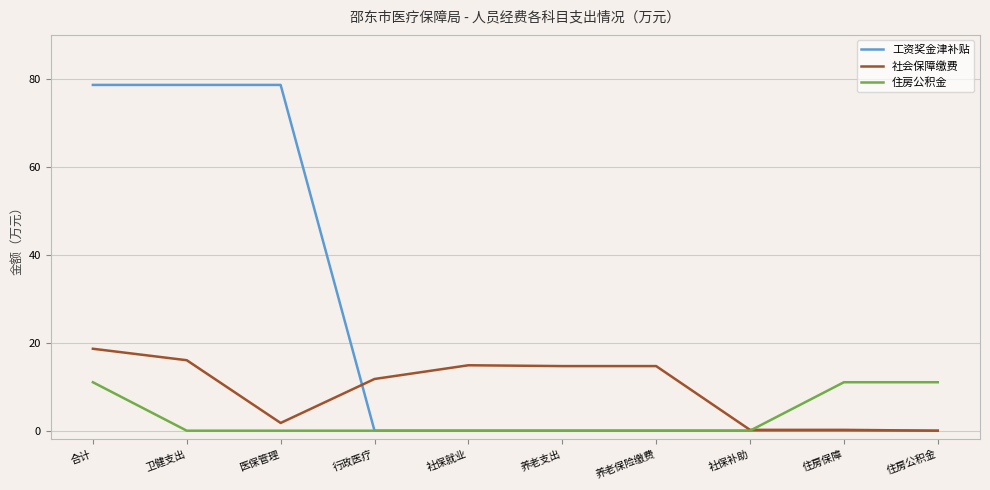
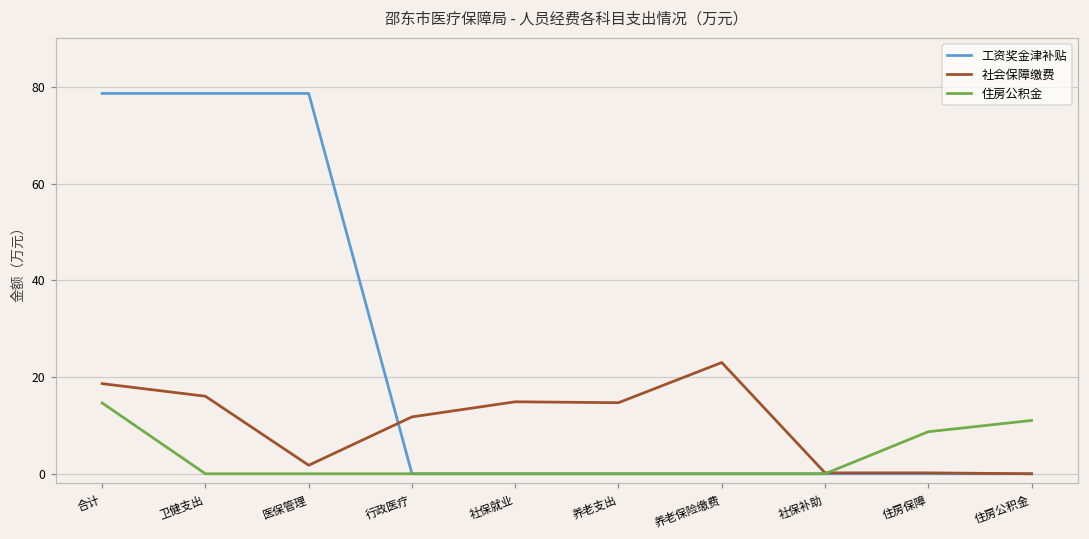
  {
    "工资奖金津补贴": {
      "合计": 79,
      "卫健支出": 79,
      "医保管理": 79
    },
    "社会保障缴费": {
      "合计": 19,
      "卫健支出": 16,
      "医保管理": 2,
      "行政医疗": 12,
      "社保就业": 15,
      "养老支出": 15,
-     "养老保险缴费": 15
+     "养老保险缴费": 23
    },
    "住房公积金": {
-     "合计": 11,
+     "合计": 15,
      "卫健支出": 0,
      "医保管理": 0,
-     "住房保障": 11,
+     "住房保障": 9,
      "住房公积金": 11
    }
  }
